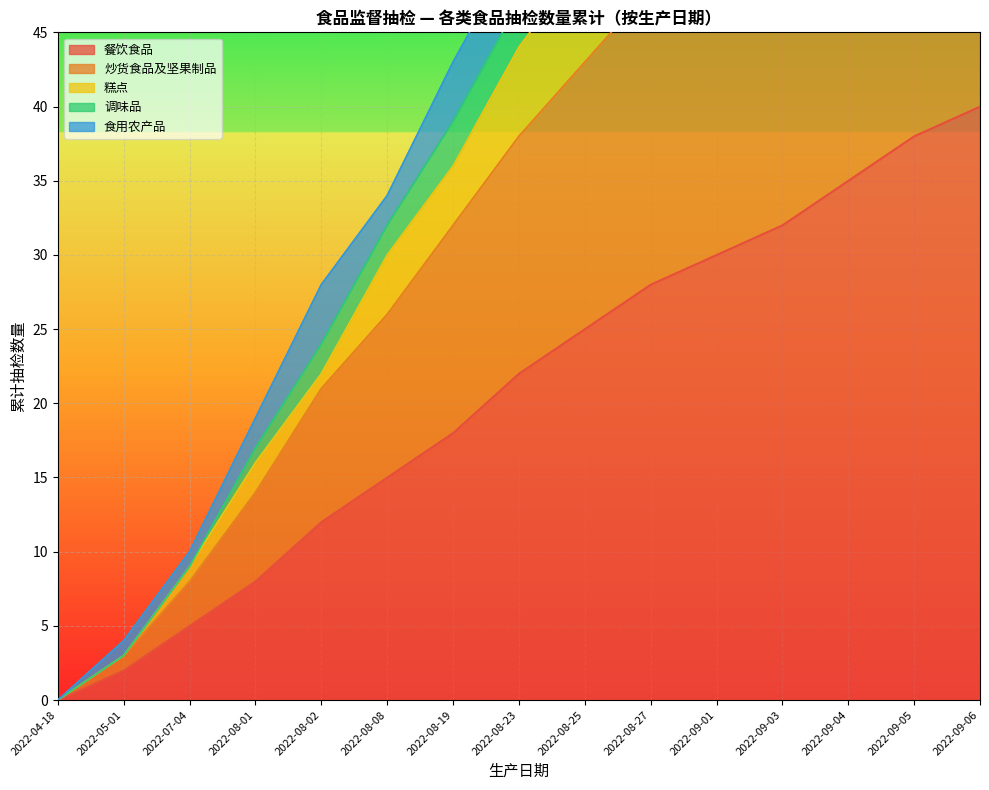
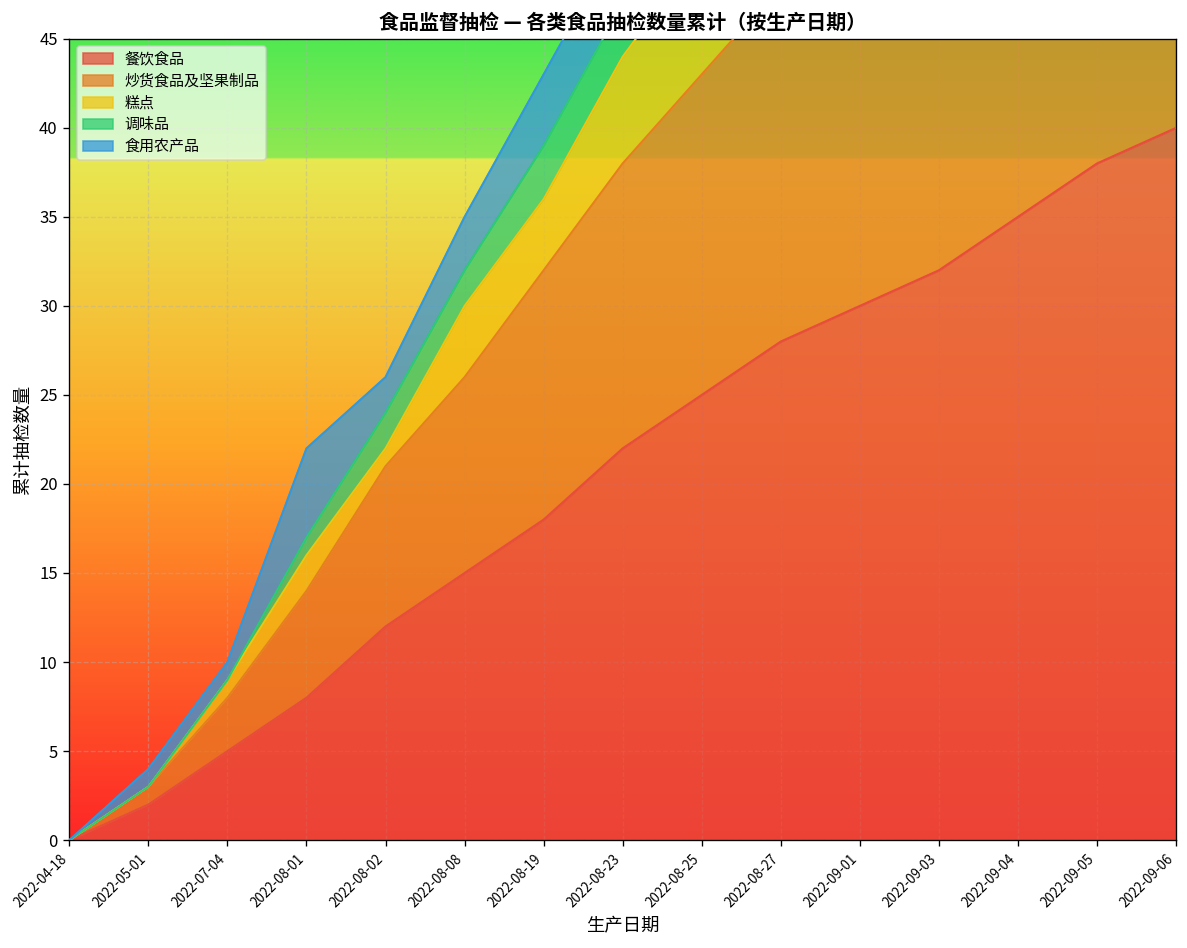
  {
    "糕点": {
      "2022-08-01": 2,
      "2022-08-02": 1,
      "2022-08-08": 4,
      "2022-08-19": 4,
      "2022-08-23": 6
    },
    "调味品": {
      "2022-08-01": 1,
      "2022-08-02": 2,
      "2022-08-08": 2,
      "2022-08-19": 3
    },
    "食用农产品": {
      "2022-05-01": 1,
      "2022-07-04": 1,
-     "2022-08-01": 2,
-     "2022-08-02": 4,
-     "2022-08-08": 2,
+     "2022-08-01": 5,
+     "2022-08-02": 2,
+     "2022-08-08": 3,
      "2022-08-19": 4
    }
  }
